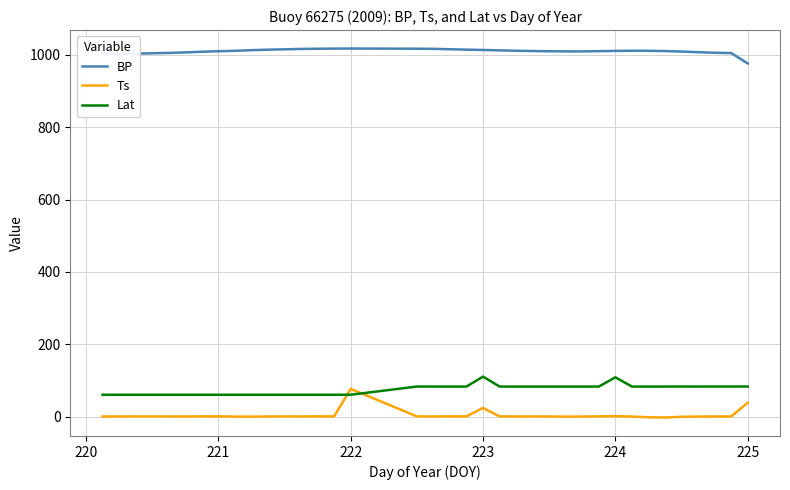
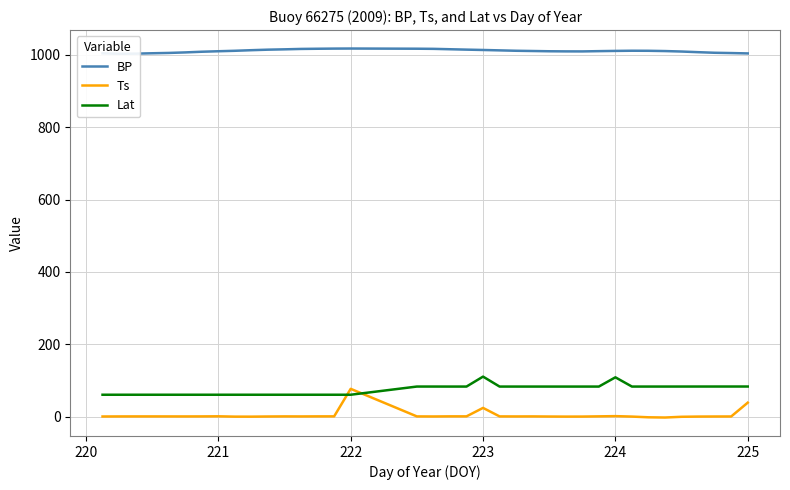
  {
    "BP": {
      "221": 1010,
      "222": 1020,
      "223": 1010,
      "224": 1010,
-     "225": 980
+     "225": 1000
    },
    "Ts": {
      "221": 0,
      "222": 80,
      "223": 20,
      "224": 0,
      "225": 40
    },
    "Lat": {
      "221": 60,
      "222": 60,
      "223": 110,
      "224": 110,
      "225": 80
    }
  }
